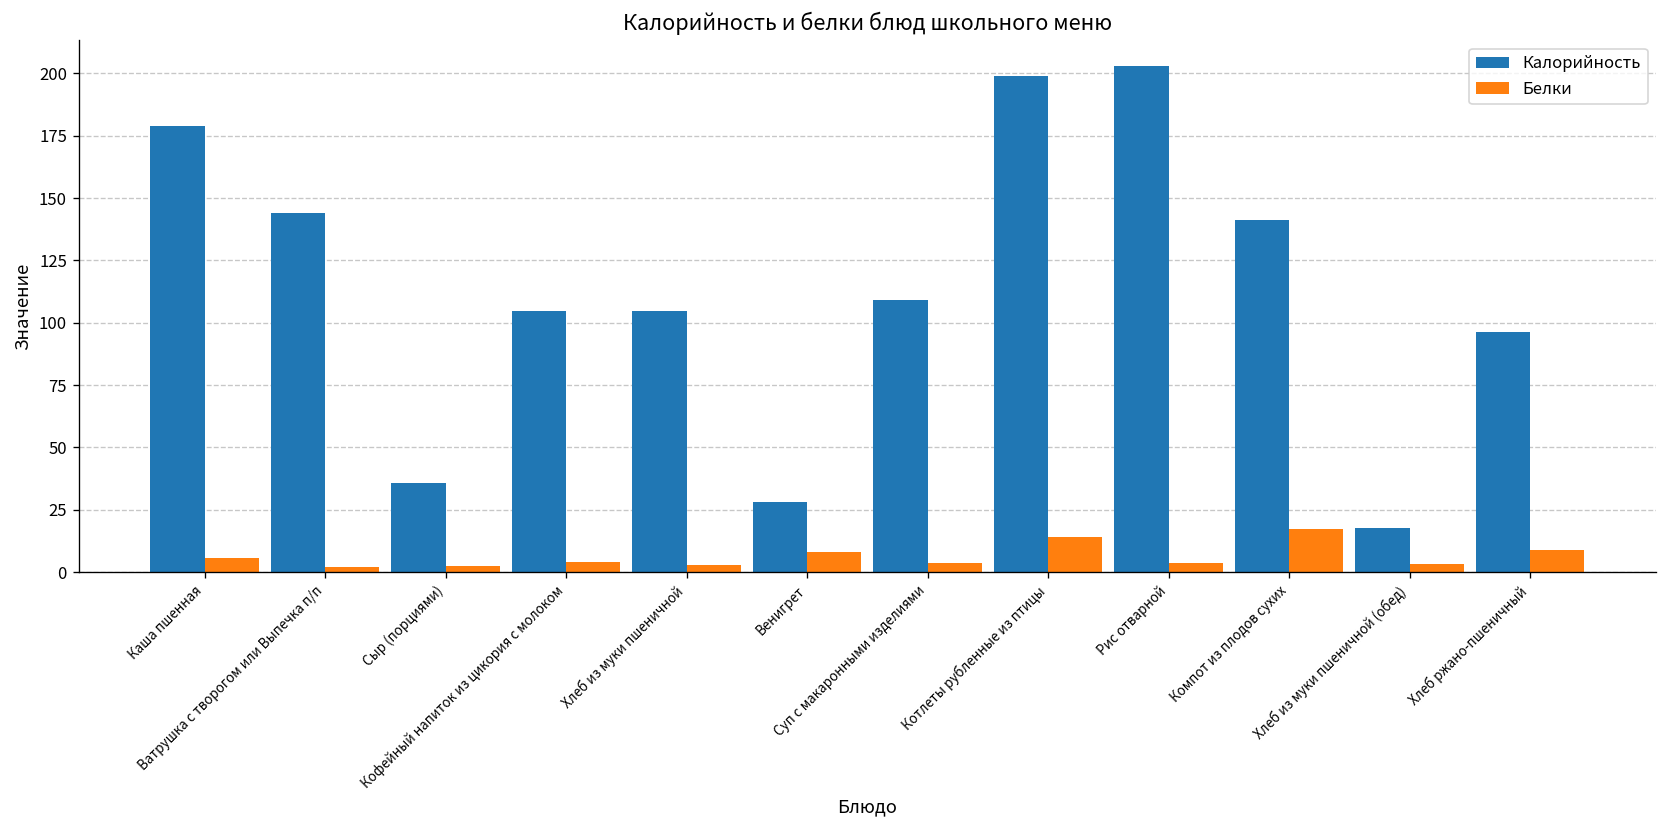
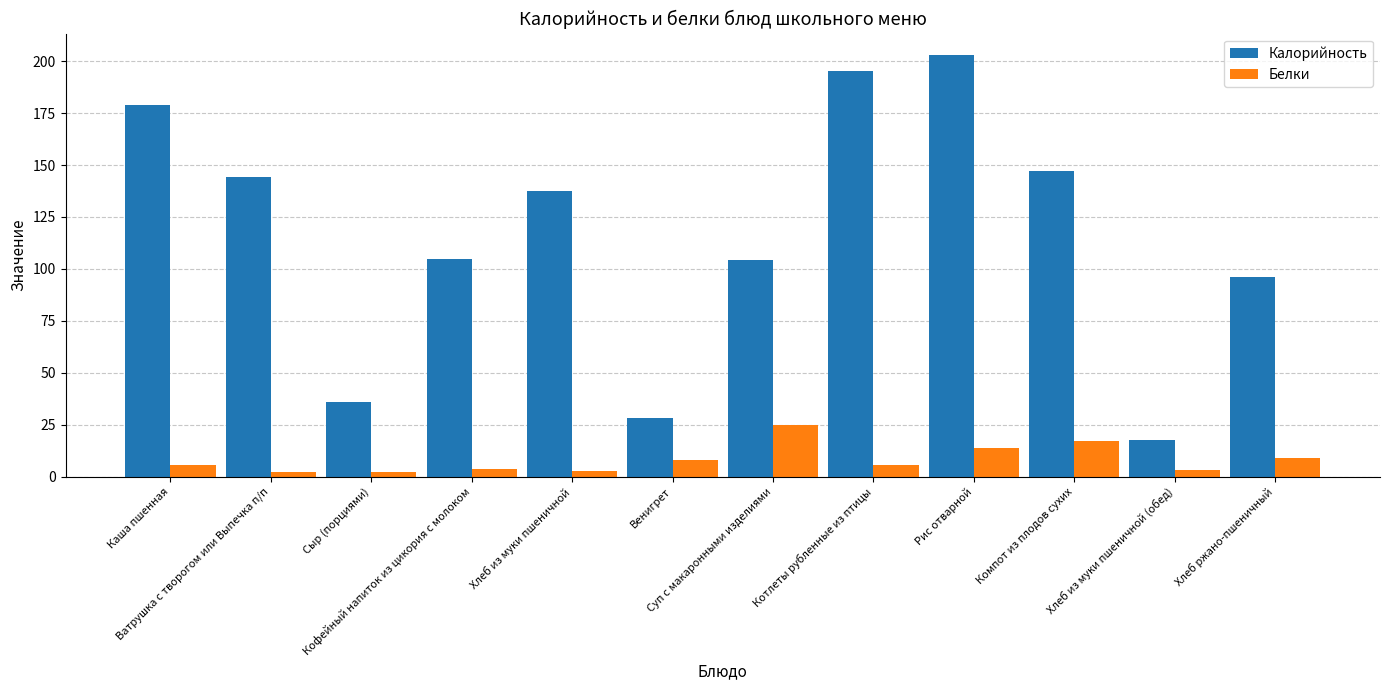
  {
    "Калорийность": {
      "Каша пшенная": 179,
      "Ватрушка с творогом или Выпечка п/п": 144,
      "Сыр (порциями)": 36,
      "Кофейный напиток из цикория с молоком": 105,
-     "Хлеб из муки пшеничной": 105,
+     "Хлеб из муки пшеничной": 138,
      "Венигрет": 28,
-     "Суп с макаронными изделиями": 109,
-     "Котлеты рубленные из птицы": 199,
+     "Суп с макаронными изделиями": 104,
+     "Котлеты рубленные из птицы": 195,
      "Рис отварной": 203,
-     "Компот из плодов сухих": 141,
+     "Компот из плодов сухих": 147,
      "Хлеб из муки пшеничной (обед)": 18,
      "Хлеб ржано-пшеничный": 96
    },
    "Белки": {
      "Каша пшенная": 6,
      "Ватрушка с творогом или Выпечка п/п": 2,
      "Сыр (порциями)": 2,
      "Кофейный напиток из цикория с молоком": 4,
      "Хлеб из муки пшеничной": 3,
      "Венигрет": 8,
-     "Суп с макаронными изделиями": 4,
-     "Котлеты рубленные из птицы": 14,
-     "Рис отварной": 4,
+     "Суп с макаронными изделиями": 25,
+     "Котлеты рубленные из птицы": 6,
+     "Рис отварной": 14,
      "Компот из плодов сухих": 17,
      "Хлеб из муки пшеничной (обед)": 3,
      "Хлеб ржано-пшеничный": 9
    }
  }
